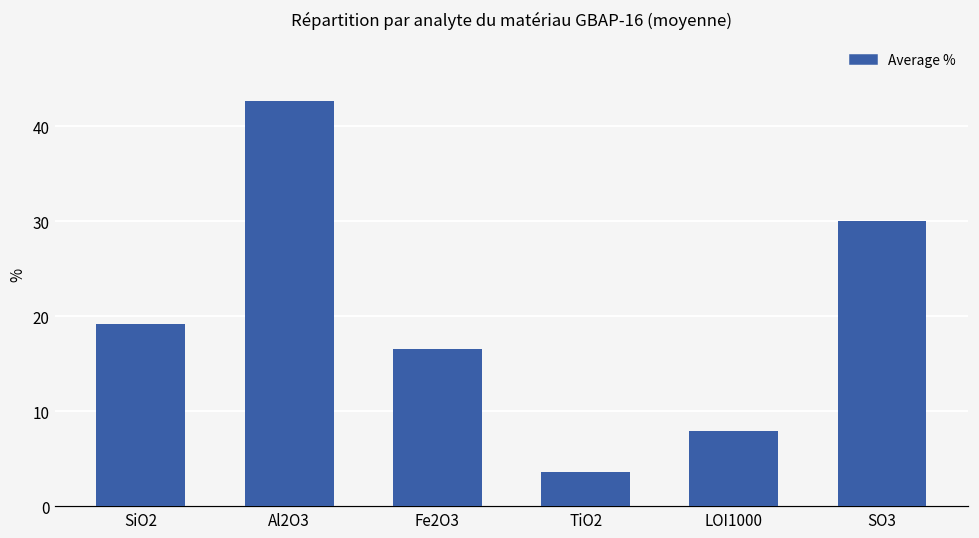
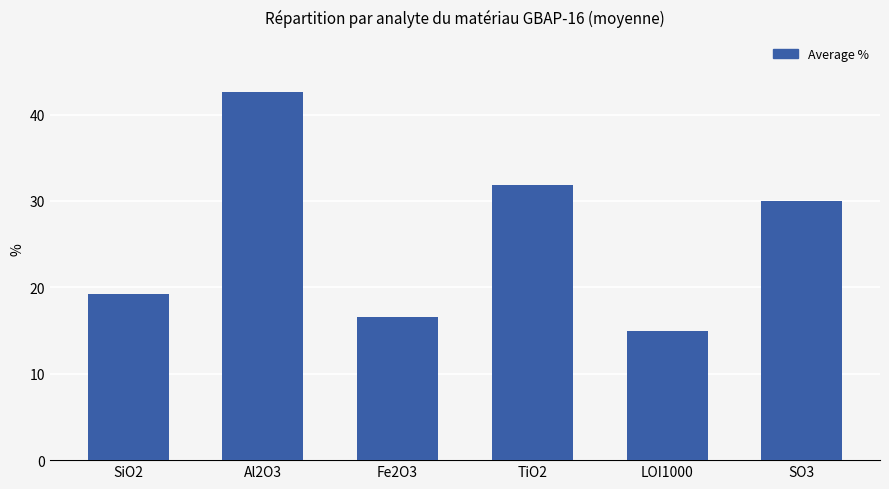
  {
    "SiO2": 19,
    "Al2O3": 43,
    "Fe2O3": 17,
-   "TiO2": 4,
-   "LOI1000": 8,
+   "TiO2": 32,
+   "LOI1000": 15,
    "SO3": 30
  }
